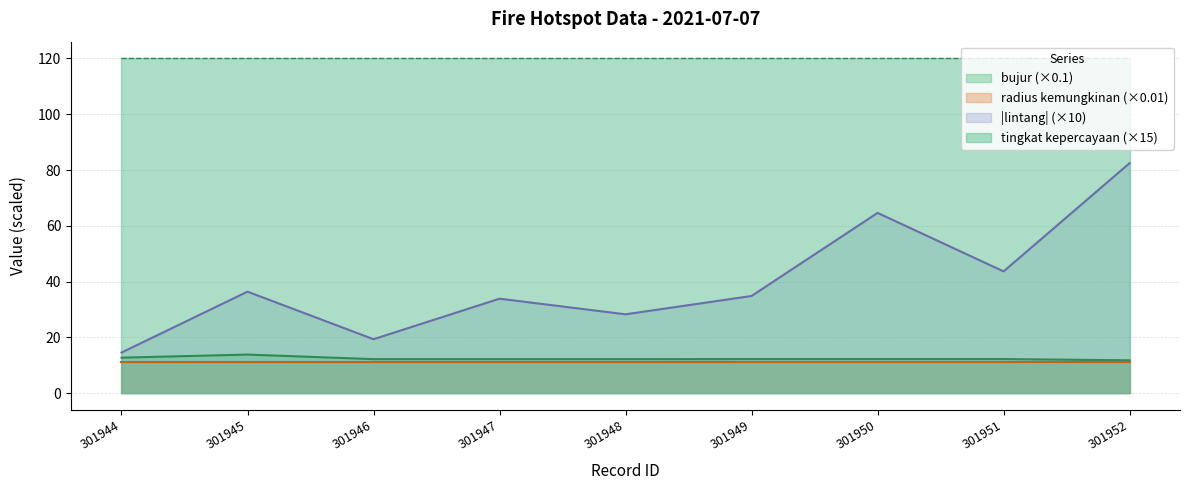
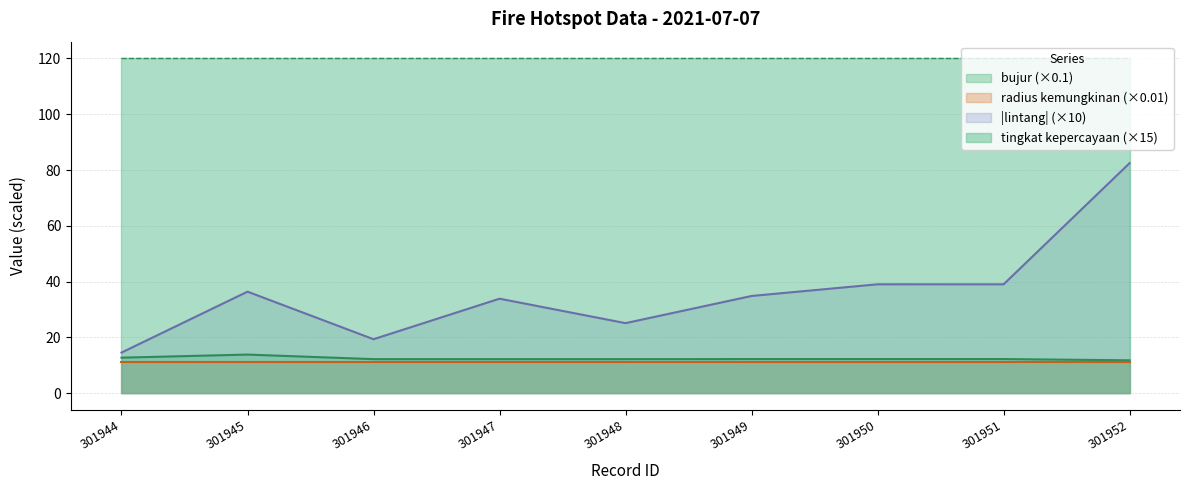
  {
    "radius kemungkinan (×0.01)": {
      "301944": 11,
      "301945": 11,
      "301946": 11,
      "301947": 11,
      "301948": 11,
      "301949": 11,
      "301950": 11,
      "301951": 11
    },
    "|lintang| (×10)": {
      "301944": 15,
      "301945": 36,
      "301946": 19,
      "301947": 34,
-     "301948": 28,
+     "301948": 25,
      "301949": 35,
-     "301950": 65,
-     "301951": 44,
+     "301950": 39,
+     "301951": 39,
      "301952": 82
    }
  }
